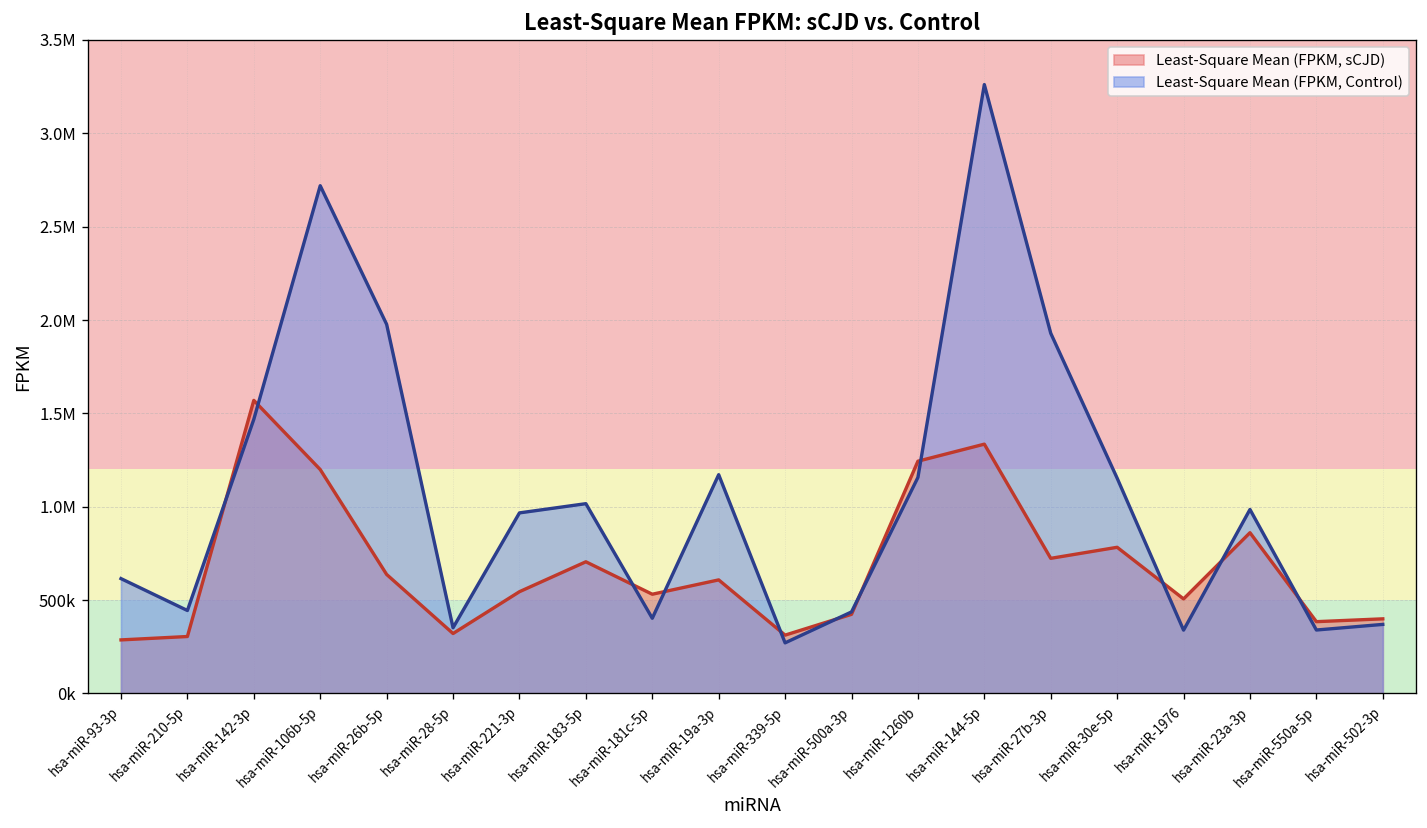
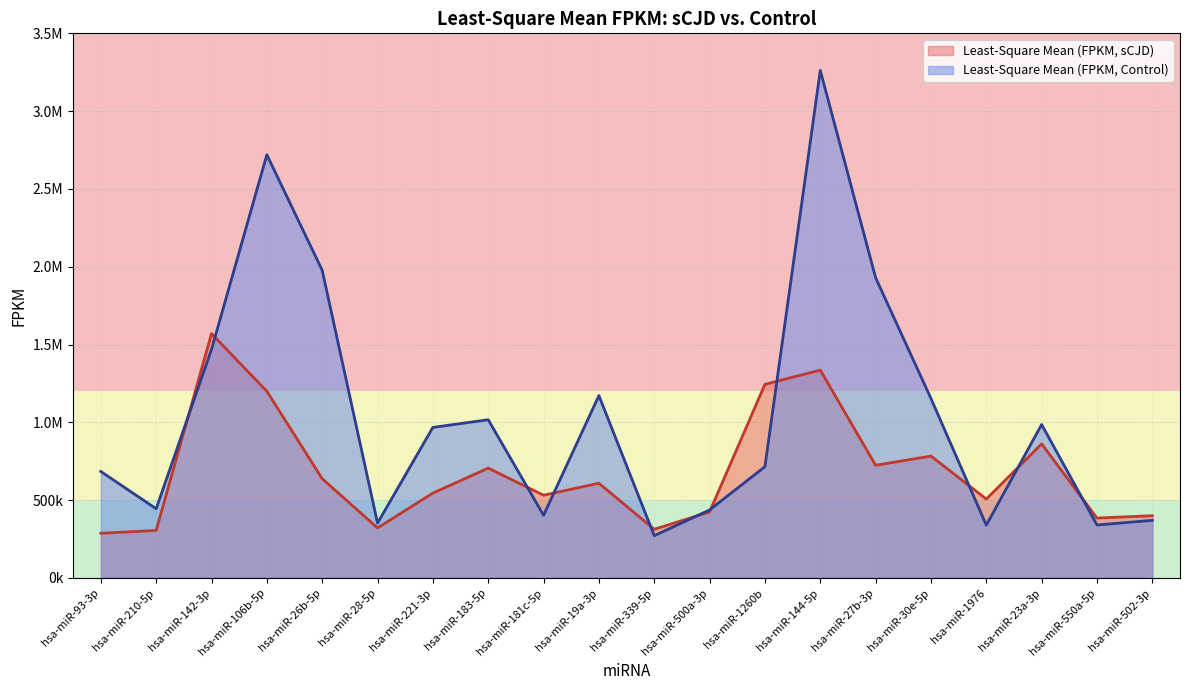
  {
    "Least-Square Mean (FPKM, sCJD)": {
      "hsa-miR-93-3p": 290000,
      "hsa-miR-210-5p": 310000,
      "hsa-miR-142-3p": 1570000,
      "hsa-miR-106b-5p": 1200000,
      "hsa-miR-26b-5p": 640000,
      "hsa-miR-28-5p": 320000,
      "hsa-miR-221-3p": 550000,
      "hsa-miR-183-5p": 710000,
      "hsa-miR-181c-5p": 530000,
      "hsa-miR-19a-3p": 610000,
      "hsa-miR-339-5p": 310000,
      "hsa-miR-1260b": 1240000,
      "hsa-miR-144-5p": 1340000,
      "hsa-miR-27b-3p": 720000,
      "hsa-miR-30e-5p": 780000,
      "hsa-miR-1976": 510000,
      "hsa-miR-23a-3p": 860000,
      "hsa-miR-550a-5p": 380000,
      "hsa-miR-502-3p": 400000
    },
    "Least-Square Mean (FPKM, Control)": {
-     "hsa-miR-93-3p": 620000,
+     "hsa-miR-93-3p": 680000,
      "hsa-miR-210-5p": 440000,
      "hsa-miR-142-3p": 1470000,
      "hsa-miR-106b-5p": 2720000,
      "hsa-miR-26b-5p": 1980000,
      "hsa-miR-28-5p": 350000,
      "hsa-miR-221-3p": 970000,
      "hsa-miR-183-5p": 1020000,
      "hsa-miR-181c-5p": 400000,
      "hsa-miR-19a-3p": 1170000,
      "hsa-miR-339-5p": 270000,
-     "hsa-miR-1260b": 1160000,
+     "hsa-miR-1260b": 710000,
      "hsa-miR-144-5p": 3260000,
      "hsa-miR-27b-3p": 1930000,
      "hsa-miR-30e-5p": 1150000,
      "hsa-miR-1976": 340000,
      "hsa-miR-23a-3p": 990000,
      "hsa-miR-550a-5p": 340000,
      "hsa-miR-502-3p": 370000
    }
  }
